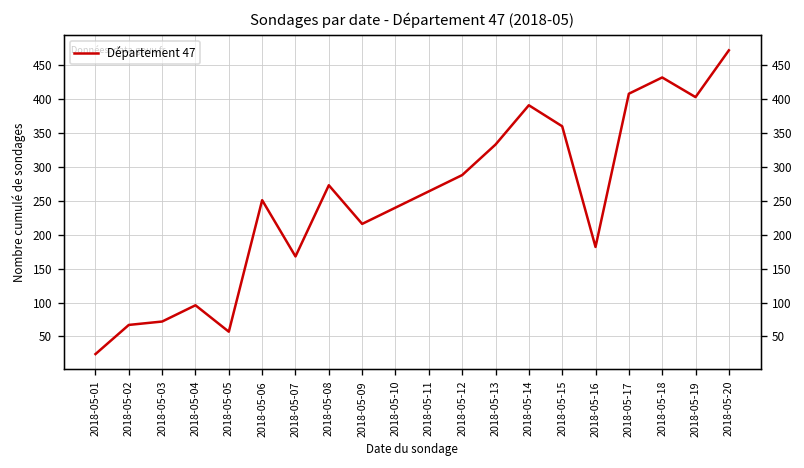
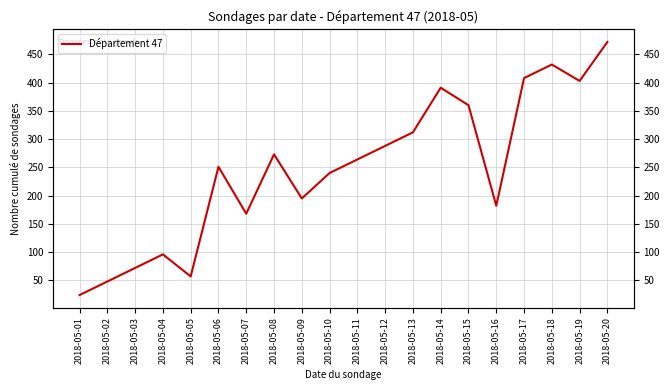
  {
    "2018-05-01": 20,
-   "2018-05-02": 70,
+   "2018-05-02": 50,
    "2018-05-03": 70,
    "2018-05-04": 100,
    "2018-05-05": 60,
    "2018-05-06": 250,
    "2018-05-07": 170,
    "2018-05-08": 270,
-   "2018-05-09": 220,
+   "2018-05-09": 200,
    "2018-05-10": 240,
    "2018-05-11": 260,
    "2018-05-12": 290,
-   "2018-05-13": 330,
+   "2018-05-13": 310,
    "2018-05-14": 390,
    "2018-05-15": 360,
    "2018-05-16": 180,
    "2018-05-17": 410,
    "2018-05-18": 430,
    "2018-05-19": 400,
    "2018-05-20": 470
  }
